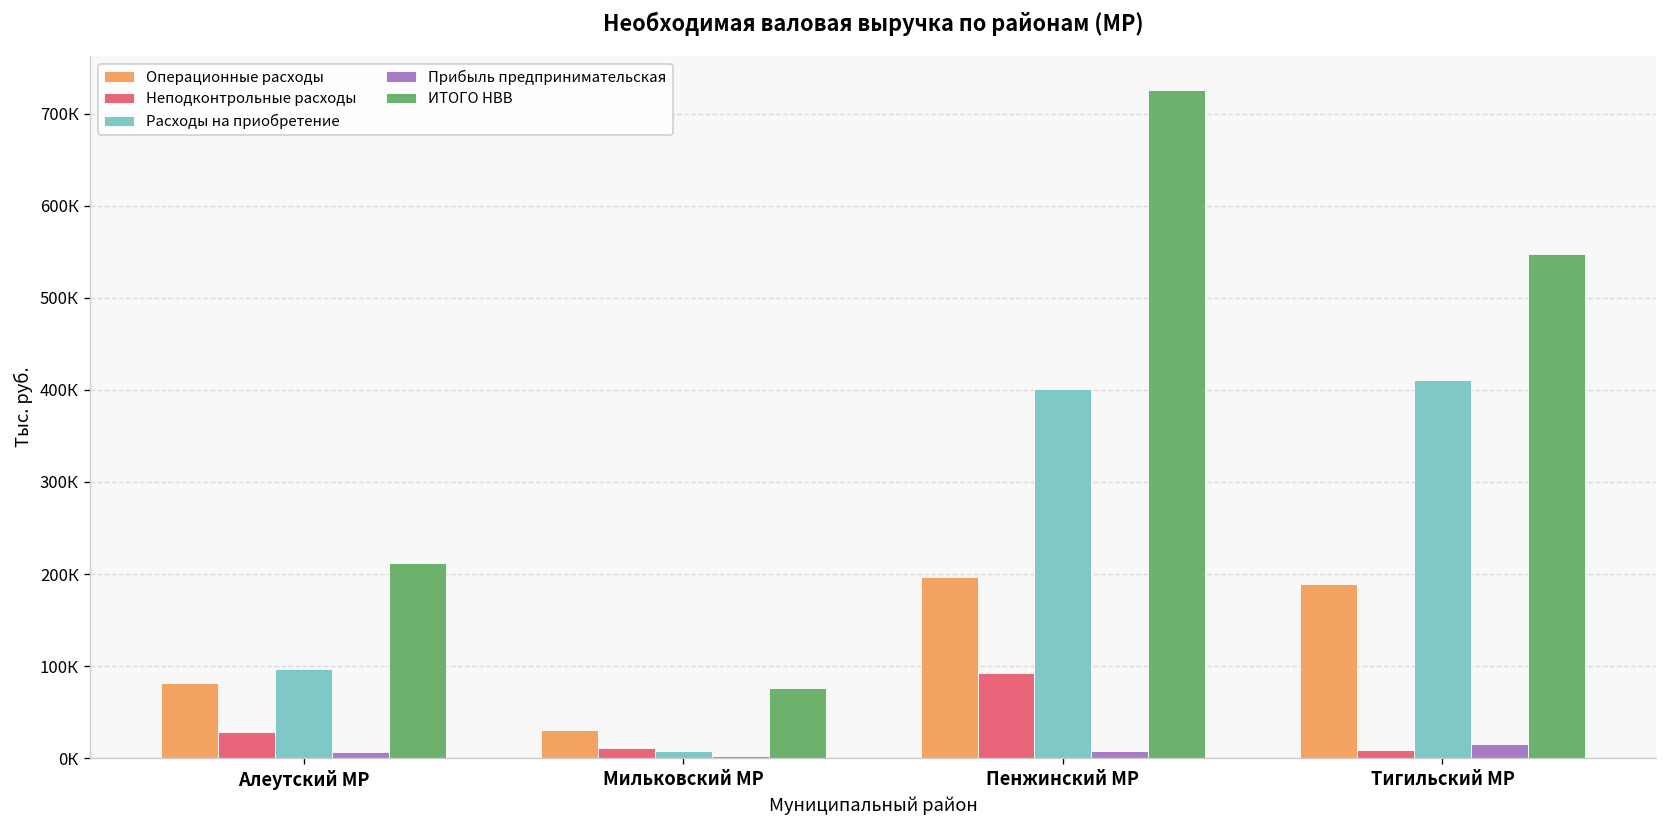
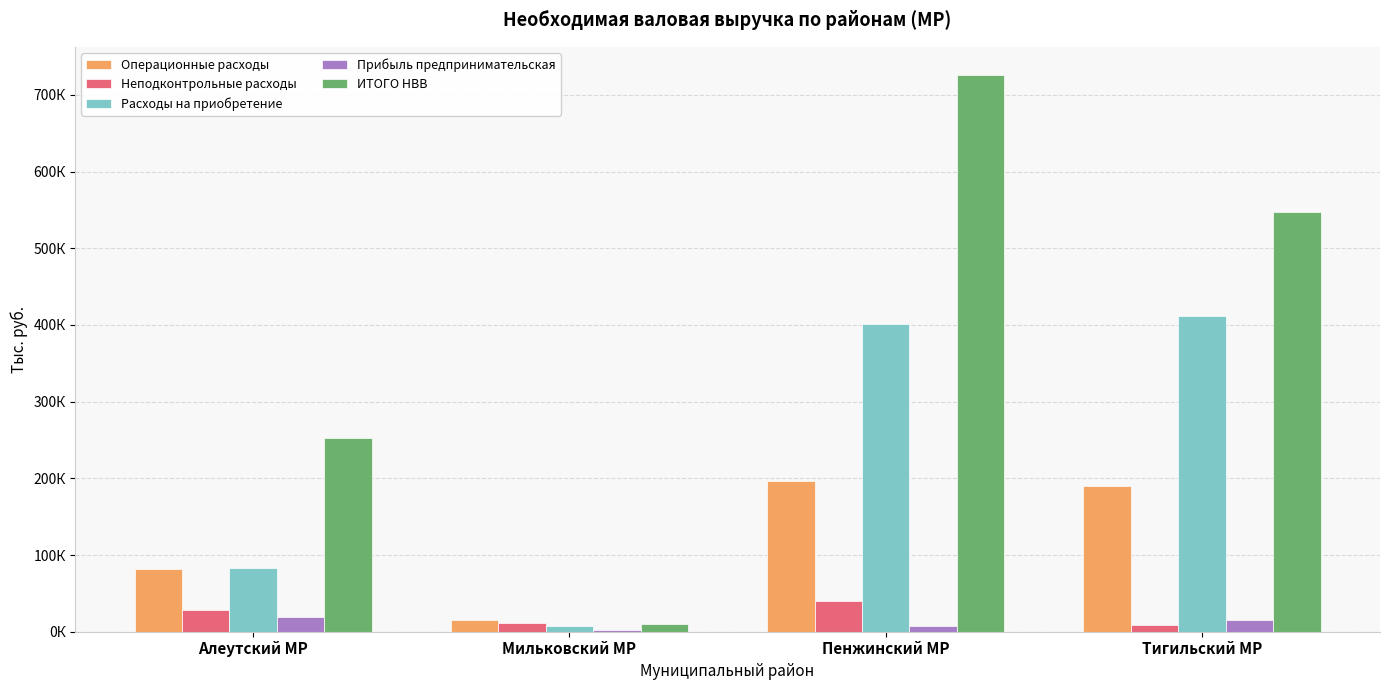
  {
    "Операционные расходы": {
      "Алеутский МР": "80К",
-     "Мильковский МР": "30К",
+     "Мильковский МР": "20К",
      "Пенжинский МР": "200К",
      "Тигильский МР": "190К"
    },
    "Неподконтрольные расходы": {
      "Алеутский МР": "30К",
      "Мильковский МР": "10К",
-     "Пенжинский МР": "90К",
+     "Пенжинский МР": "40К",
      "Тигильский МР": "10К"
    },
    "Расходы на приобретение": {
-     "Алеутский МР": "100К",
+     "Алеутский МР": "80К",
      "Мильковский МР": "10К",
      "Пенжинский МР": "400К",
      "Тигильский МР": "410К"
    },
    "Прибыль предпринимательская": {
-     "Алеутский МР": "10К",
+     "Алеутский МР": "20К",
      "Пенжинский МР": "10К",
      "Тигильский МР": "20К"
    },
    "ИТОГО НВВ": {
-     "Алеутский МР": "210К",
-     "Мильковский МР": "80К",
+     "Алеутский МР": "250К",
+     "Мильковский МР": "10К",
      "Пенжинский МР": "730К",
      "Тигильский МР": "550К"
    }
  }
